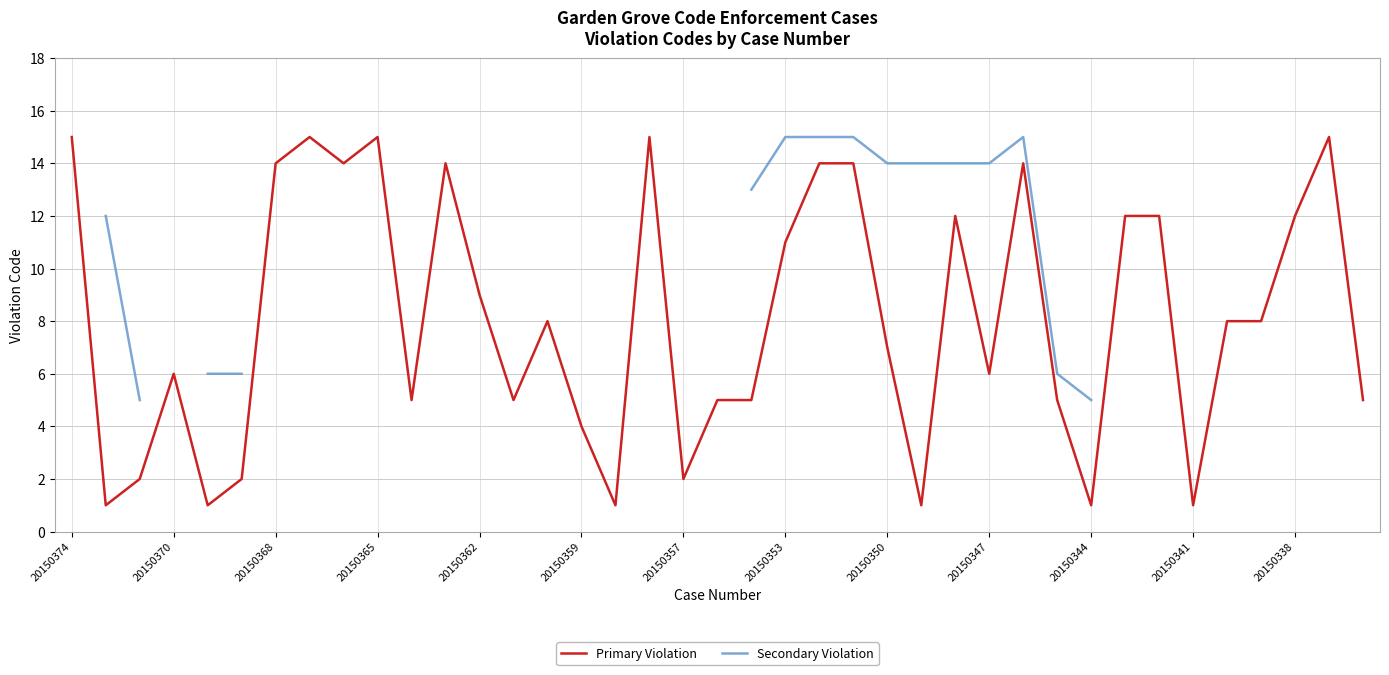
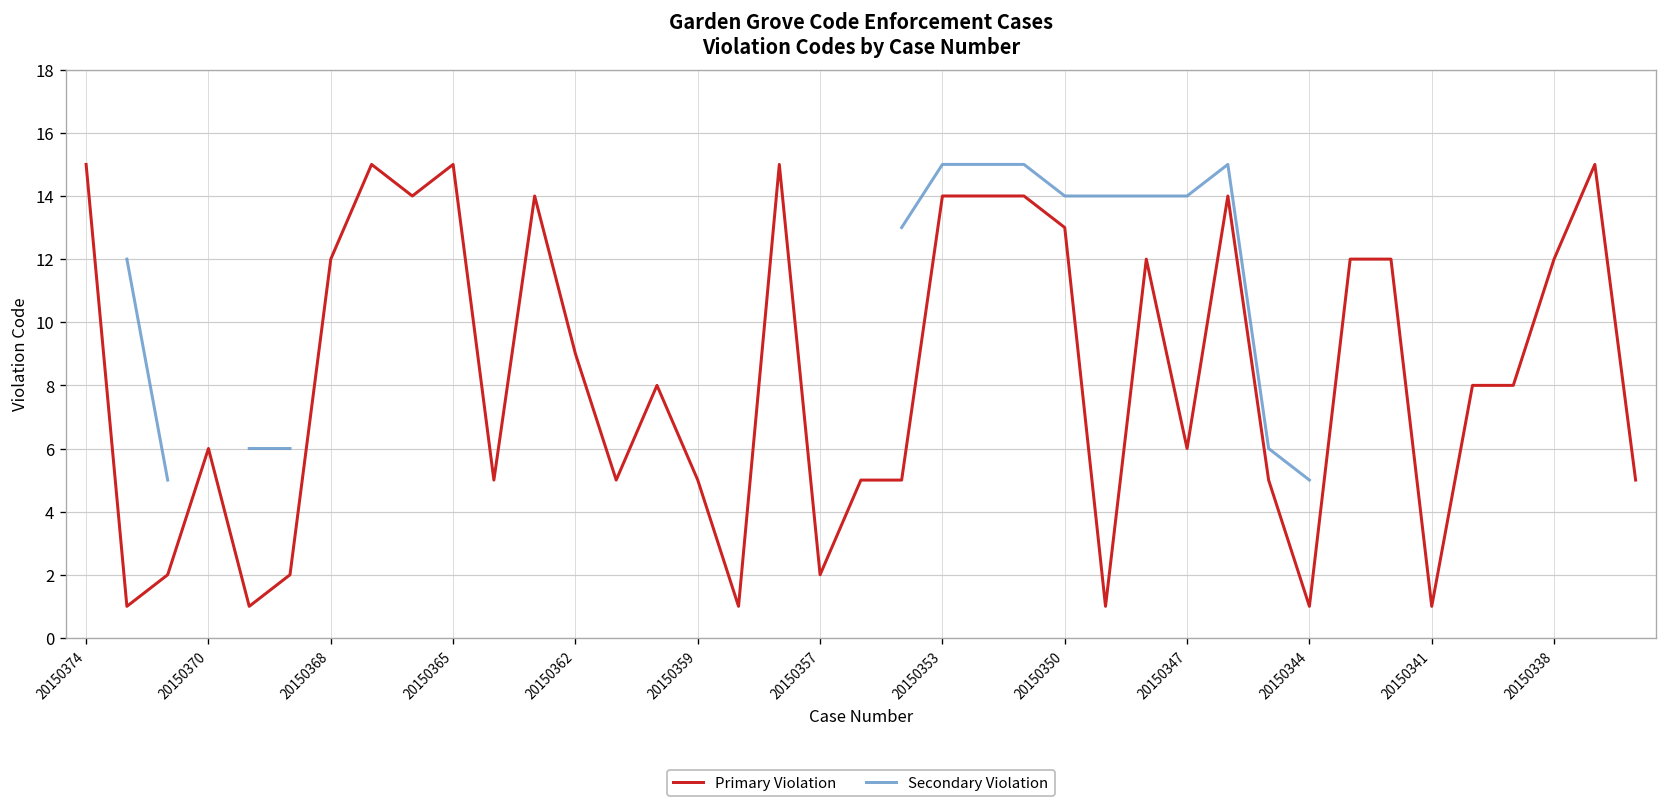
  {
    "Primary Violation": {
      "20150374": 15,
      "20150370": 6,
-     "20150368": 14,
+     "20150368": 12,
      "20150365": 15,
      "20150362": 9,
-     "20150359": 4,
+     "20150359": 5,
      "20150357": 2,
-     "20150353": 11,
-     "20150350": 7,
+     "20150353": 14,
+     "20150350": 13,
      "20150347": 6,
      "20150344": 1,
      "20150341": 1,
      "20150338": 12
    },
    "Secondary Violation": {
      "20150357": 14,
      "20150353": 15,
      "20150350": 14,
      "20150347": 14,
      "20150344": 5
    }
  }
